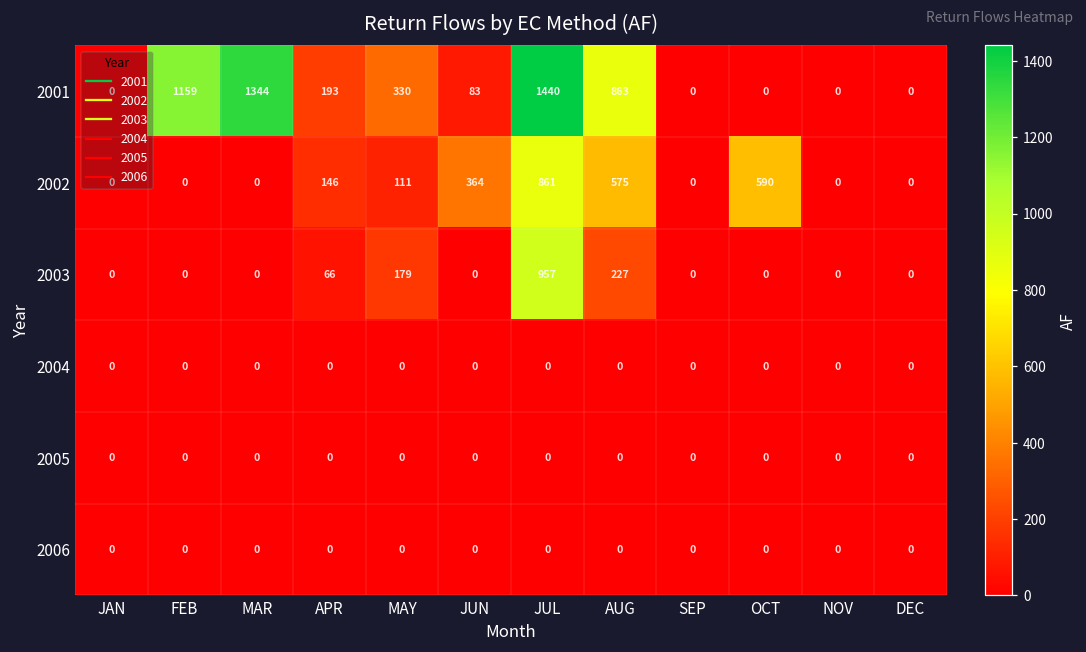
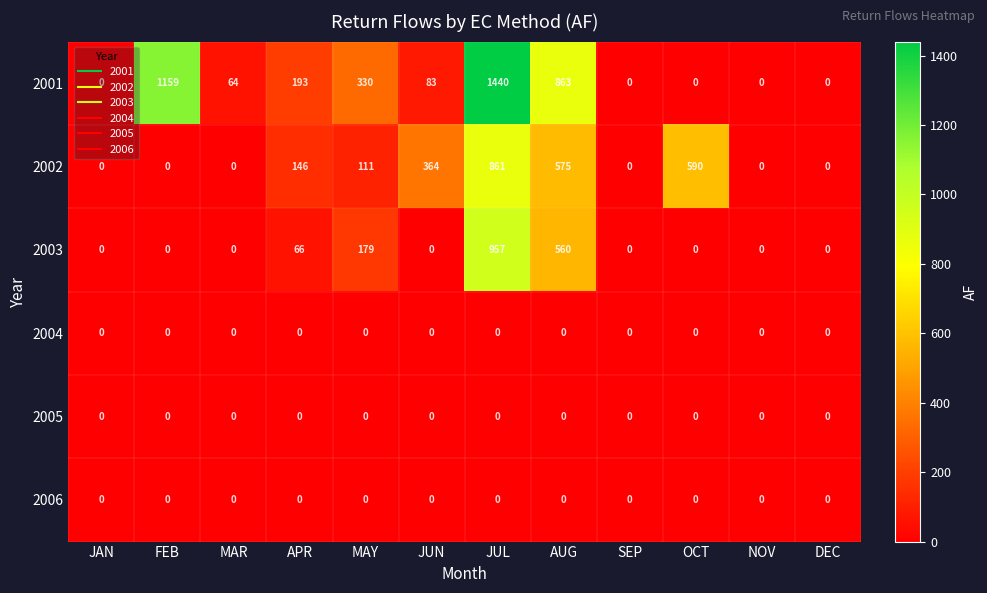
  {
    "2001": {
      "FEB": 1159,
-     "MAR": 1344,
+     "MAR": 64,
      "APR": 193,
      "MAY": 330,
      "JUN": 83,
      "JUL": 1440,
      "AUG": 863,
      "SEP": 0,
      "OCT": 0,
      "NOV": 0,
      "DEC": 0
    },
    "2002": {
      "JAN": 0,
      "FEB": 0,
      "MAR": 0,
      "APR": 146,
      "MAY": 111,
      "JUN": 364,
      "JUL": 861,
      "AUG": 575,
      "SEP": 0,
      "OCT": 590,
      "NOV": 0,
      "DEC": 0
    },
    "2003": {
      "JAN": 0,
      "FEB": 0,
      "MAR": 0,
      "APR": 66,
      "MAY": 179,
      "JUN": 0,
      "JUL": 957,
-     "AUG": 227,
+     "AUG": 560,
      "SEP": 0,
      "OCT": 0,
      "NOV": 0,
      "DEC": 0
    },
    "2004": {
      "JAN": 0,
      "FEB": 0,
      "MAR": 0,
      "APR": 0,
      "MAY": 0,
      "JUN": 0,
      "JUL": 0,
      "AUG": 0,
      "SEP": 0,
      "OCT": 0,
      "NOV": 0,
      "DEC": 0
    },
    "2005": {
      "JAN": 0,
      "FEB": 0,
      "MAR": 0,
      "APR": 0,
      "MAY": 0,
      "JUN": 0,
      "JUL": 0,
      "AUG": 0,
      "SEP": 0,
      "OCT": 0,
      "NOV": 0,
      "DEC": 0
    },
    "2006": {
      "JAN": 0,
      "FEB": 0,
      "MAR": 0,
      "APR": 0,
      "MAY": 0,
      "JUN": 0,
      "JUL": 0,
      "AUG": 0,
      "SEP": 0,
      "OCT": 0,
      "NOV": 0,
      "DEC": 0
    }
  }
